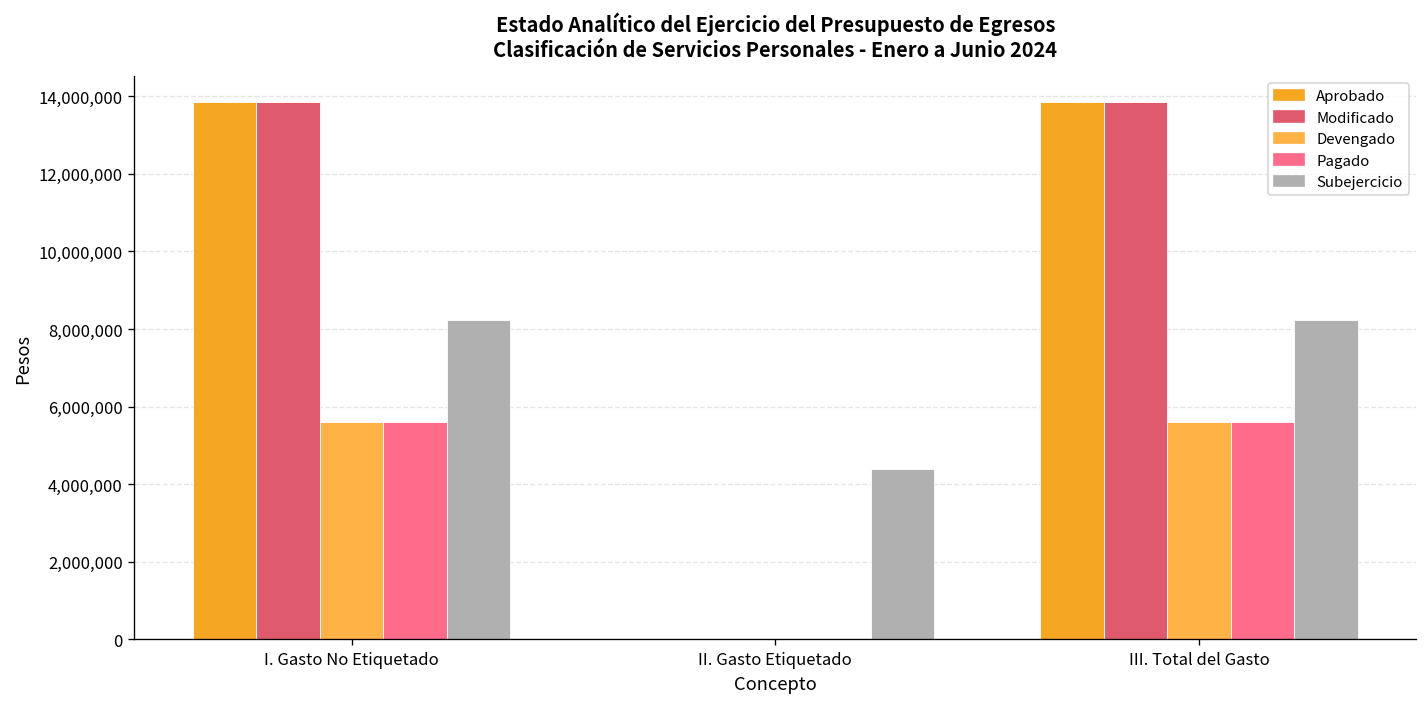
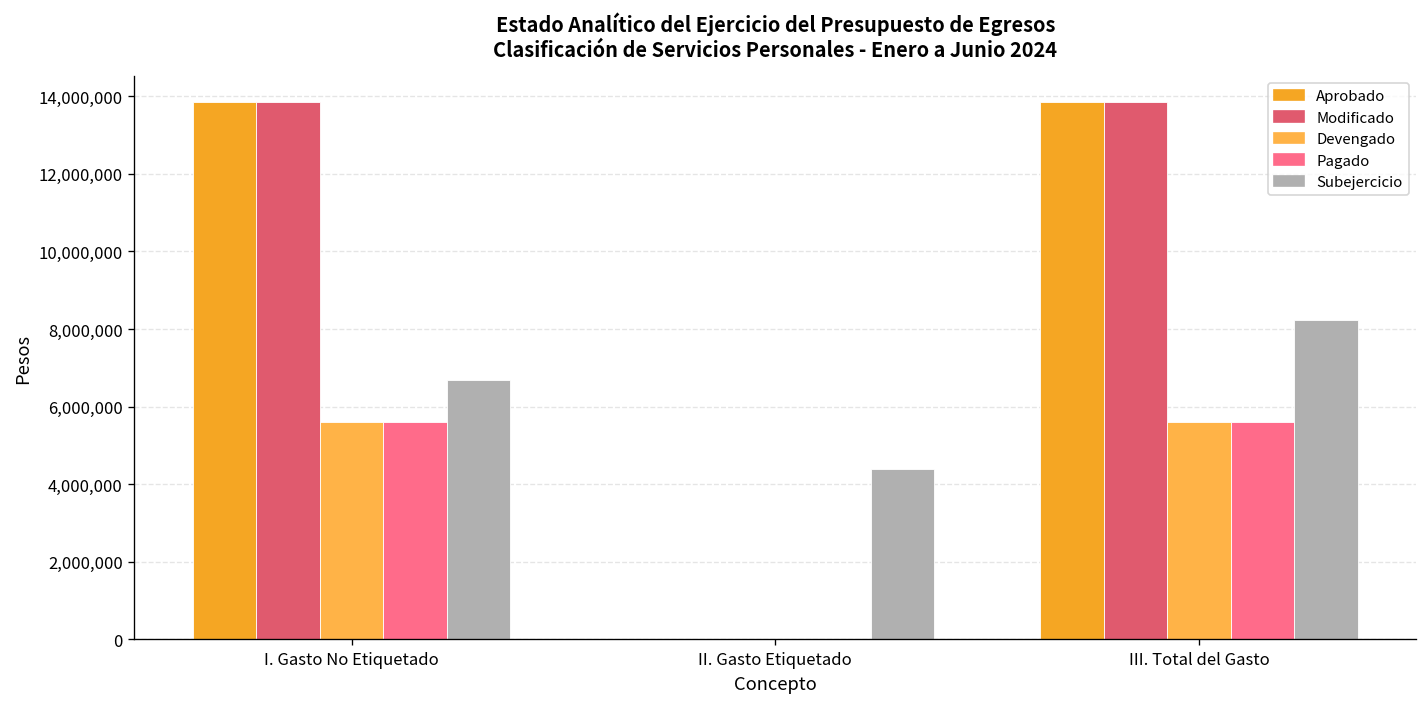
  {
    "Subejercicio": {
-     "I. Gasto No Etiquetado": "8,200,000",
+     "I. Gasto No Etiquetado": "6,700,000",
      "II. Gasto Etiquetado": "4,400,000",
      "III. Total del Gasto": "8,200,000"
    }
  }
